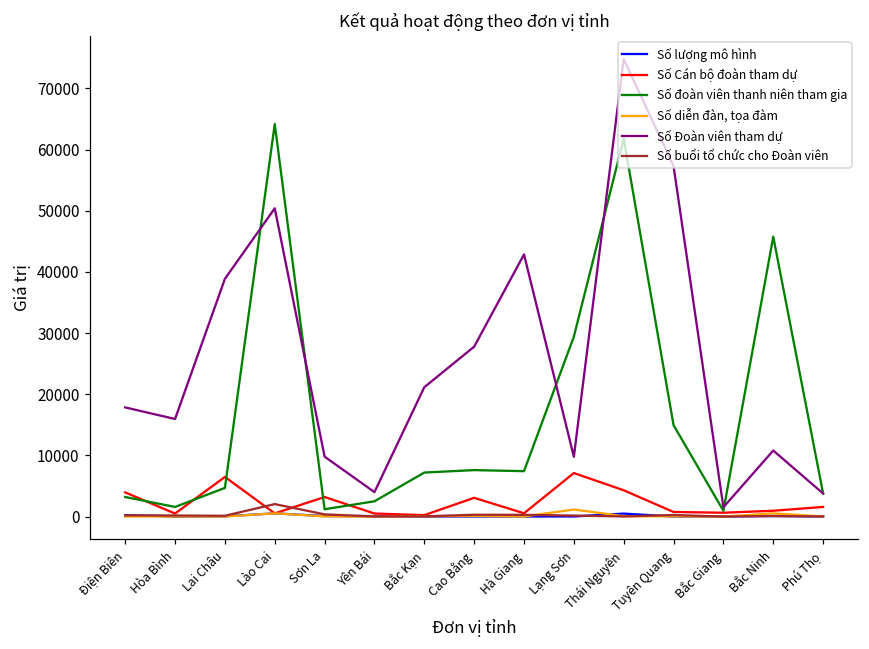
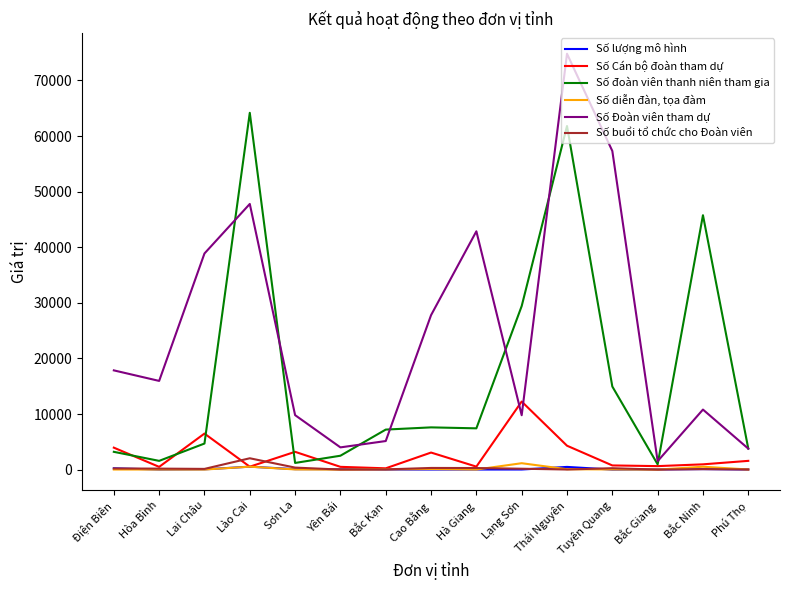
  {
    "Số Cán bộ đoàn tham dự": {
      "Điện Biên": 4000,
      "Lai Châu": 6000,
      "Sơn La": 3000,
      "Cao Bằng": 3000,
-     "Lạng Sơn": 7000,
+     "Lạng Sơn": 12000,
      "Thái Nguyên": 4000,
      "Tuyên Quang": 1000,
      "Phú Thọ": 2000
    },
    "Số đoàn viên thanh niên tham gia": {
      "Điện Biên": 3000,
      "Hòa Bình": 2000,
      "Lai Châu": 5000,
      "Lào Cai": 64000,
      "Sơn La": 1000,
      "Yên Bái": 3000,
      "Bắc Kạn": 7000,
      "Cao Bằng": 8000,
      "Hà Giang": 7000,
      "Lạng Sơn": 29000,
      "Tuyên Quang": 15000,
      "Bắc Ninh": 46000
    },
    "Số diễn đàn, tọa đàm": {
      "Lạng Sơn": 1000
    },
    "Số Đoàn viên tham dự": {
      "Điện Biên": 18000,
      "Hòa Bình": 16000,
      "Lai Châu": 39000,
-     "Lào Cai": 50000,
+     "Lào Cai": 48000,
      "Sơn La": 10000,
      "Yên Bái": 4000,
-     "Bắc Kạn": 21000,
+     "Bắc Kạn": 5000,
      "Cao Bằng": 28000,
      "Hà Giang": 43000,
      "Lạng Sơn": 10000,
      "Tuyên Quang": 57000,
      "Bắc Giang": 2000,
      "Bắc Ninh": 11000
    },
    "Số buổi tổ chức cho Đoàn viên": {
      "Lào Cai": 2000
    }
  }
